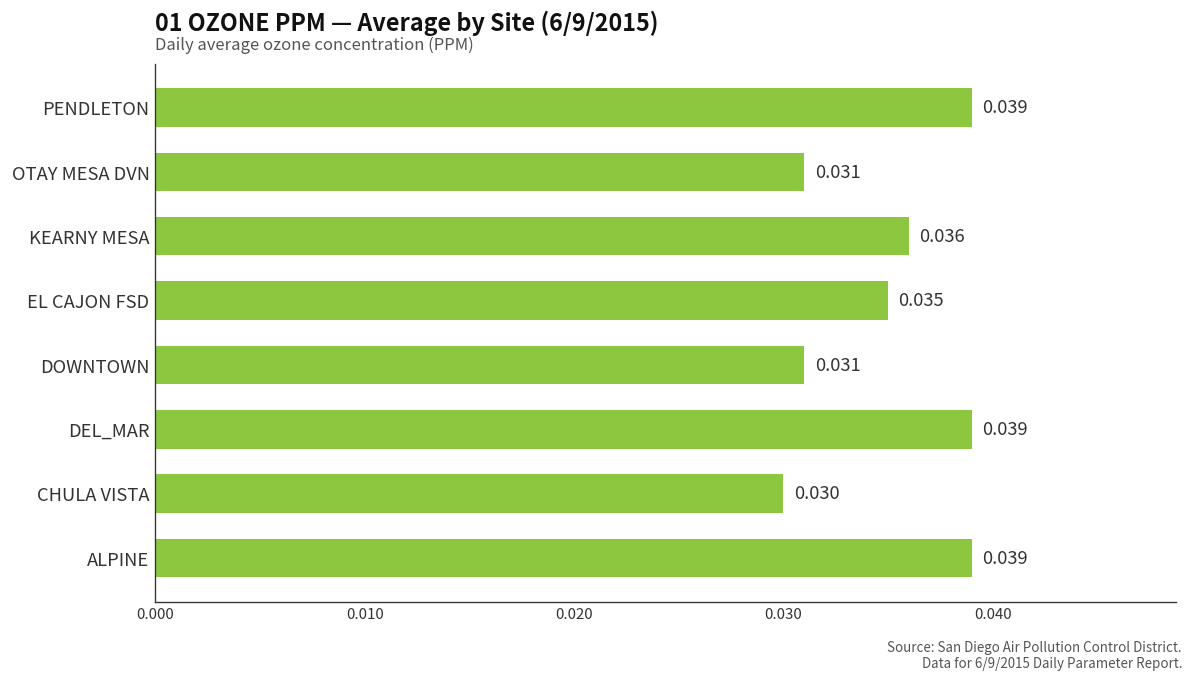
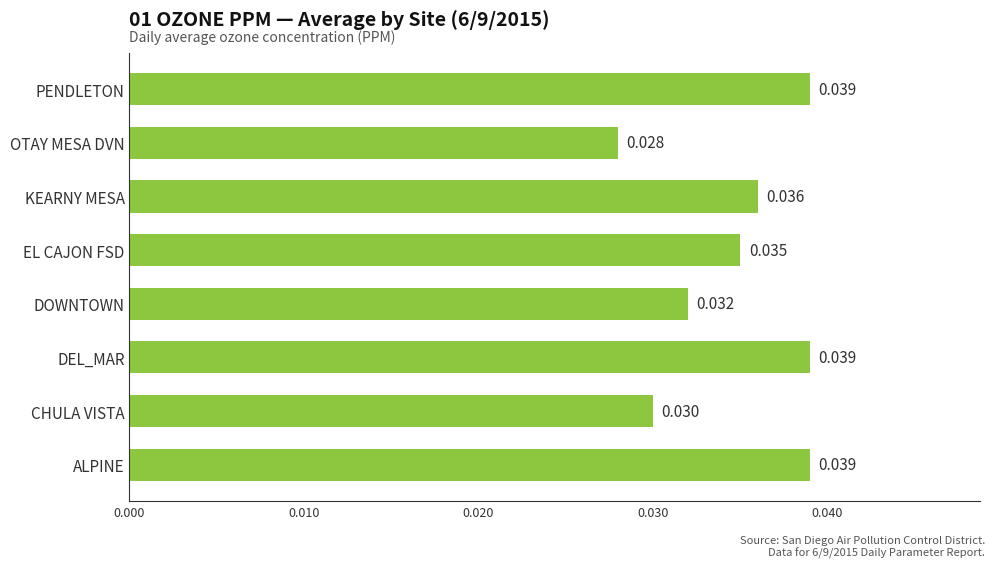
  {
    "PENDLETON": 0.039,
-   "OTAY MESA DVN": 0.031,
+   "OTAY MESA DVN": 0.028,
    "KEARNY MESA": 0.036,
    "EL CAJON FSD": 0.035,
-   "DOWNTOWN": 0.031,
+   "DOWNTOWN": 0.032,
    "DEL_MAR": 0.039,
    "CHULA VISTA": 0.030,
    "ALPINE": 0.039
  }
